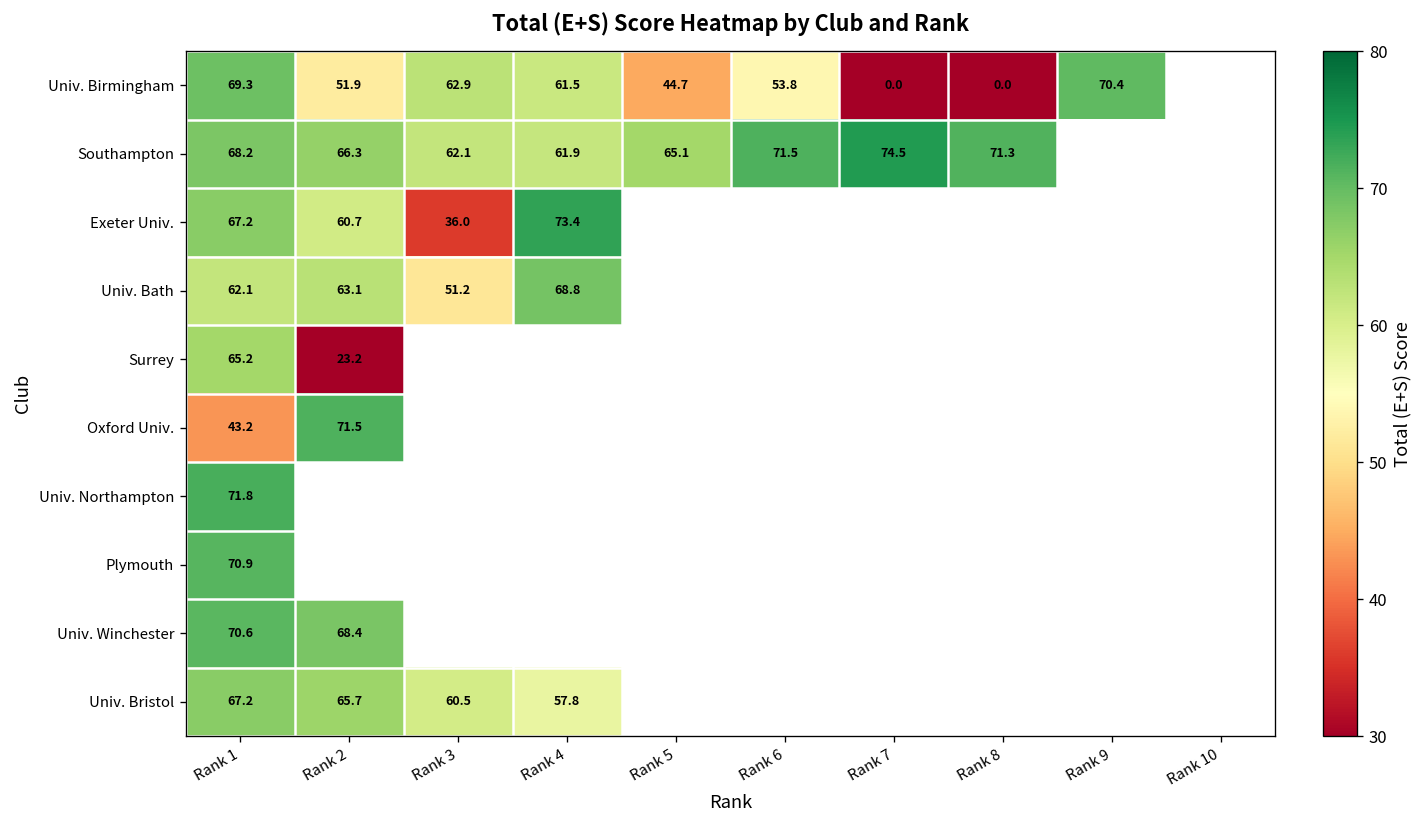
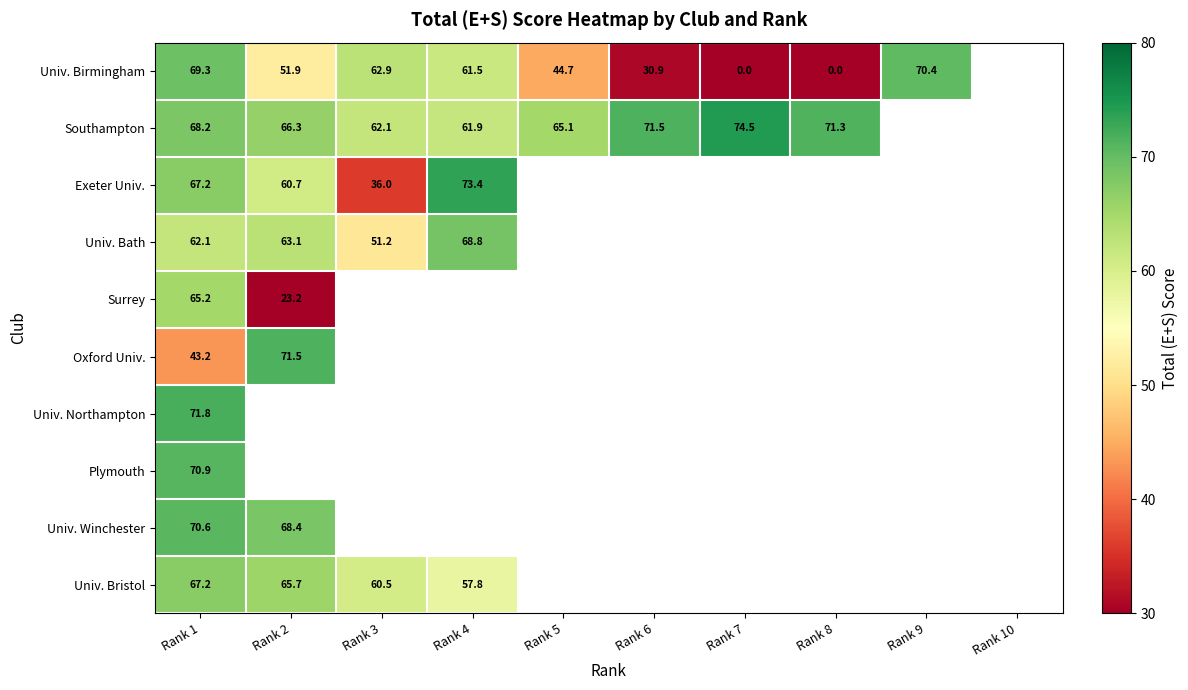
  {
    "Univ. Birmingham": {
      "Rank 1": 69.3,
      "Rank 2": 51.9,
      "Rank 3": 62.9,
      "Rank 4": 61.5,
      "Rank 5": 44.7,
-     "Rank 6": 53.8,
+     "Rank 6": 30.9,
      "Rank 7": 0.0,
      "Rank 8": 0.0,
      "Rank 9": 70.4
    },
    "Southampton": {
      "Rank 1": 68.2,
      "Rank 2": 66.3,
      "Rank 3": 62.1,
      "Rank 4": 61.9,
      "Rank 5": 65.1,
      "Rank 6": 71.5,
      "Rank 7": 74.5,
      "Rank 8": 71.3
    },
    "Exeter Univ.": {
      "Rank 1": 67.2,
      "Rank 2": 60.7,
      "Rank 3": 36.0,
      "Rank 4": 73.4
    },
    "Univ. Bath": {
      "Rank 1": 62.1,
      "Rank 2": 63.1,
      "Rank 3": 51.2,
      "Rank 4": 68.8
    },
    "Surrey": {
      "Rank 1": 65.2,
      "Rank 2": 23.2
    },
    "Oxford Univ.": {
      "Rank 1": 43.2,
      "Rank 2": 71.5
    },
    "Univ. Northampton": {
      "Rank 1": 71.8
    },
    "Plymouth": {
      "Rank 1": 70.9
    },
    "Univ. Winchester": {
      "Rank 1": 70.6,
      "Rank 2": 68.4
    },
    "Univ. Bristol": {
      "Rank 1": 67.2,
      "Rank 2": 65.7,
      "Rank 3": 60.5,
      "Rank 4": 57.8
    }
  }
